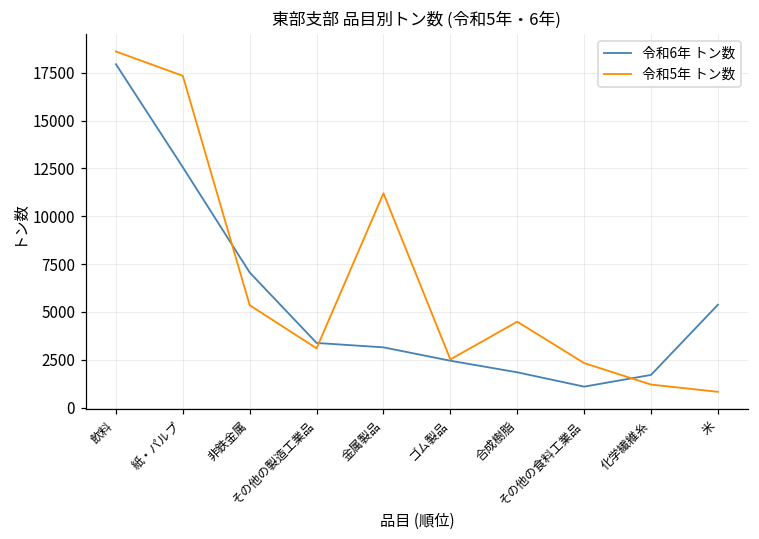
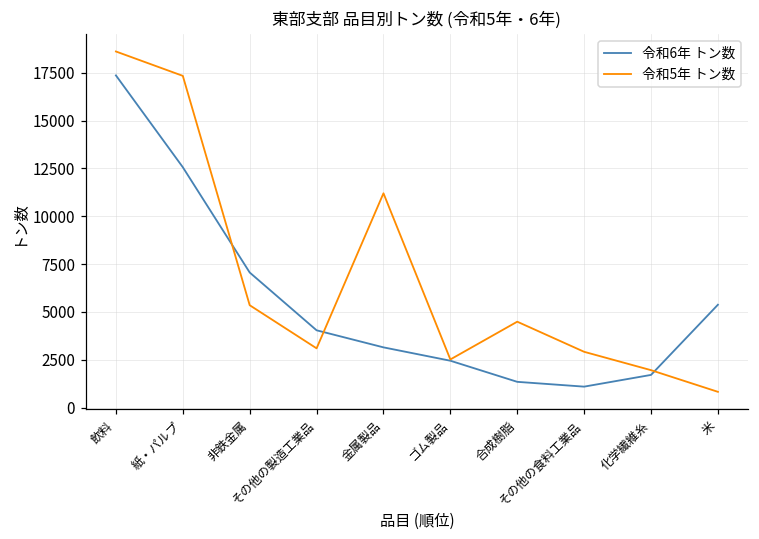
  {
    "令和6年 トン数": {
-     "飲料": 17900,
+     "飲料": 17400,
      "紙・パルプ": 12600,
      "非鉄金属": 7100,
-     "その他の製造工業品": 3400,
+     "その他の製造工業品": 4000,
      "金属製品": 3100,
-     "合成樹脂": 1800,
+     "合成樹脂": 1300,
      "その他の食料工業品": 1100,
      "化学繊維糸": 1700,
      "米": 5400
    },
    "令和5年 トン数": {
      "飲料": 18600,
      "紙・パルプ": 17300,
      "非鉄金属": 5400,
      "その他の製造工業品": 3100,
      "金属製品": 11200,
      "合成樹脂": 4500,
-     "その他の食料工業品": 2300,
-     "化学繊維糸": 1200,
+     "その他の食料工業品": 2900,
+     "化学繊維糸": 2000,
      "米": 800
    }
  }
